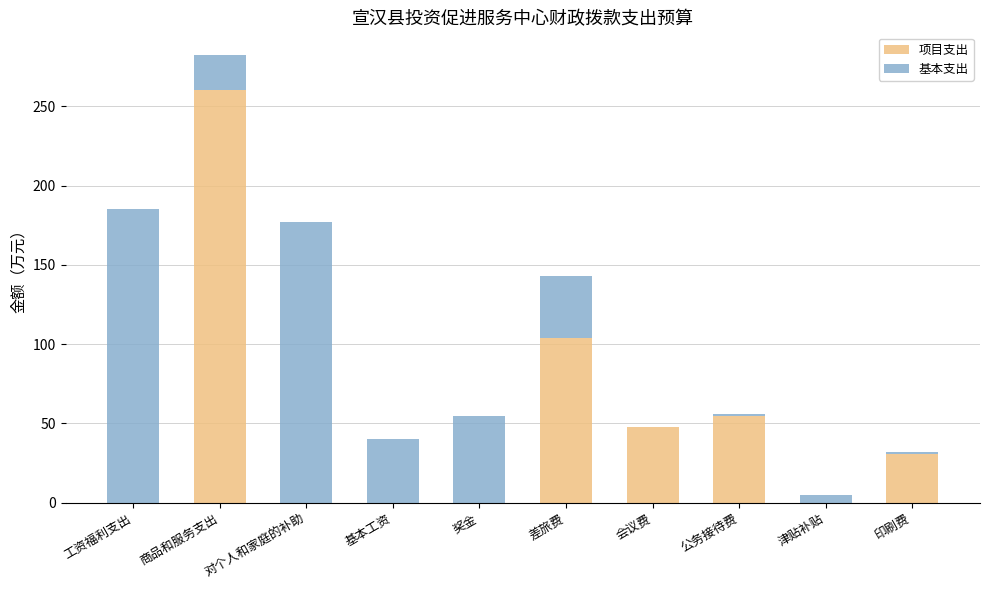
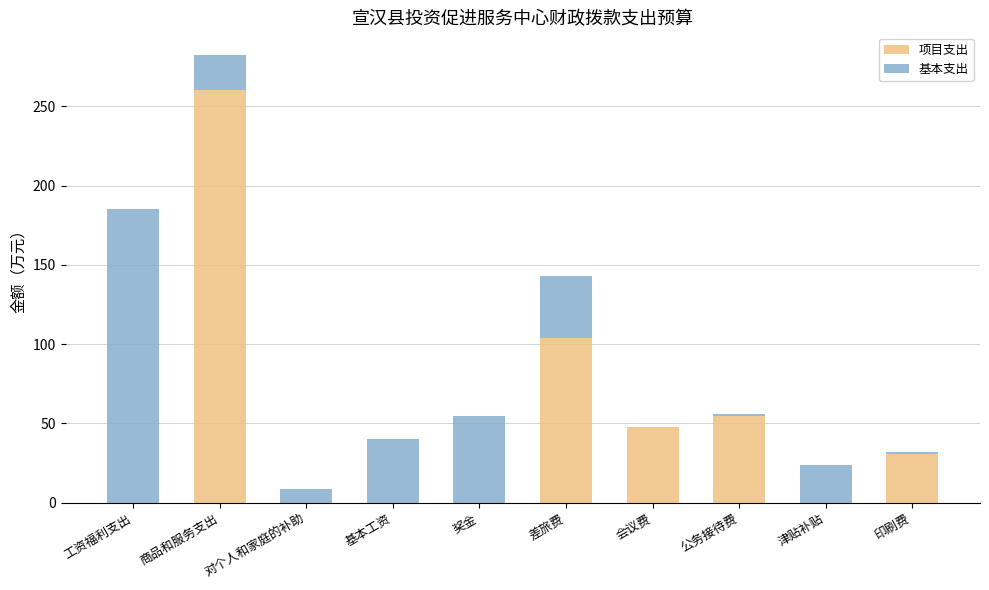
  {
    "项目支出": {
      "工资福利支出": 0,
      "商品和服务支出": 261,
      "对个人和家庭的补助": 0,
      "基本工资": 0,
      "奖金": 0,
      "差旅费": 104,
      "会议费": 48,
      "公务接待费": 55,
      "津贴补贴": 0,
      "印刷费": 31
    },
    "基本支出": {
      "工资福利支出": 185,
      "商品和服务支出": 22,
-     "对个人和家庭的补助": 177,
+     "对个人和家庭的补助": 9,
      "基本工资": 40,
      "奖金": 54,
      "差旅费": 39,
      "会议费": 0,
-     "津贴补贴": 5
+     "津贴补贴": 24
    }
  }
